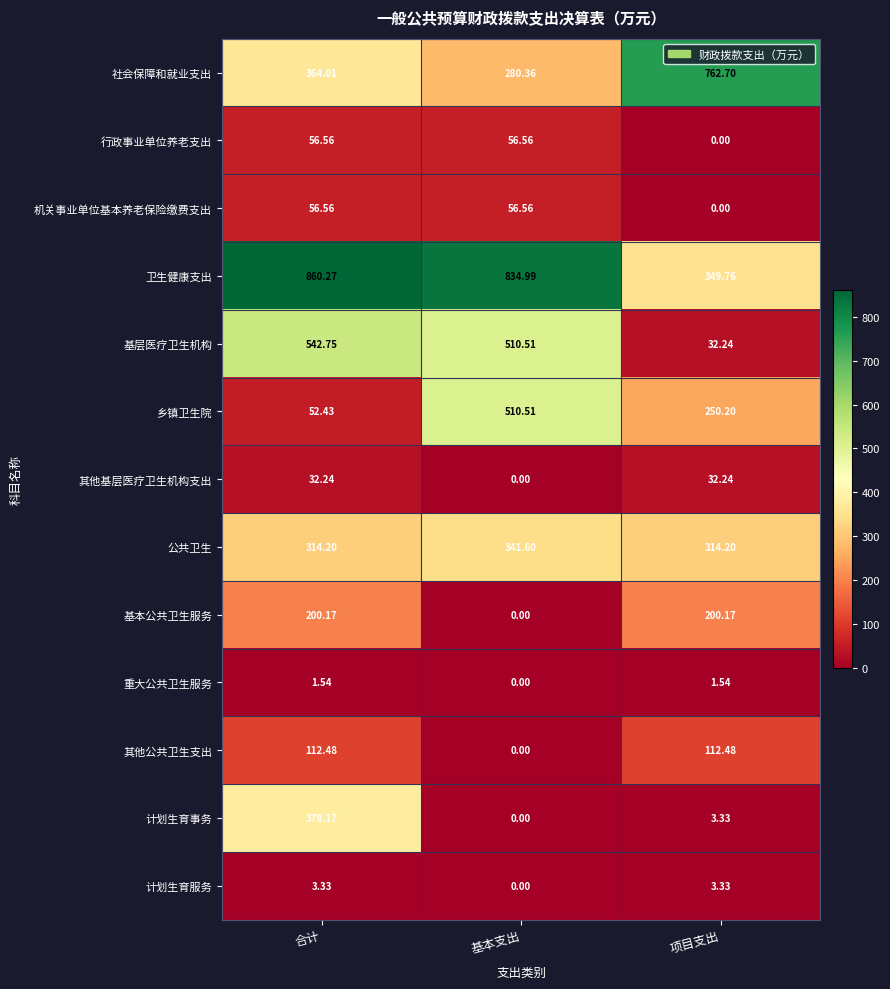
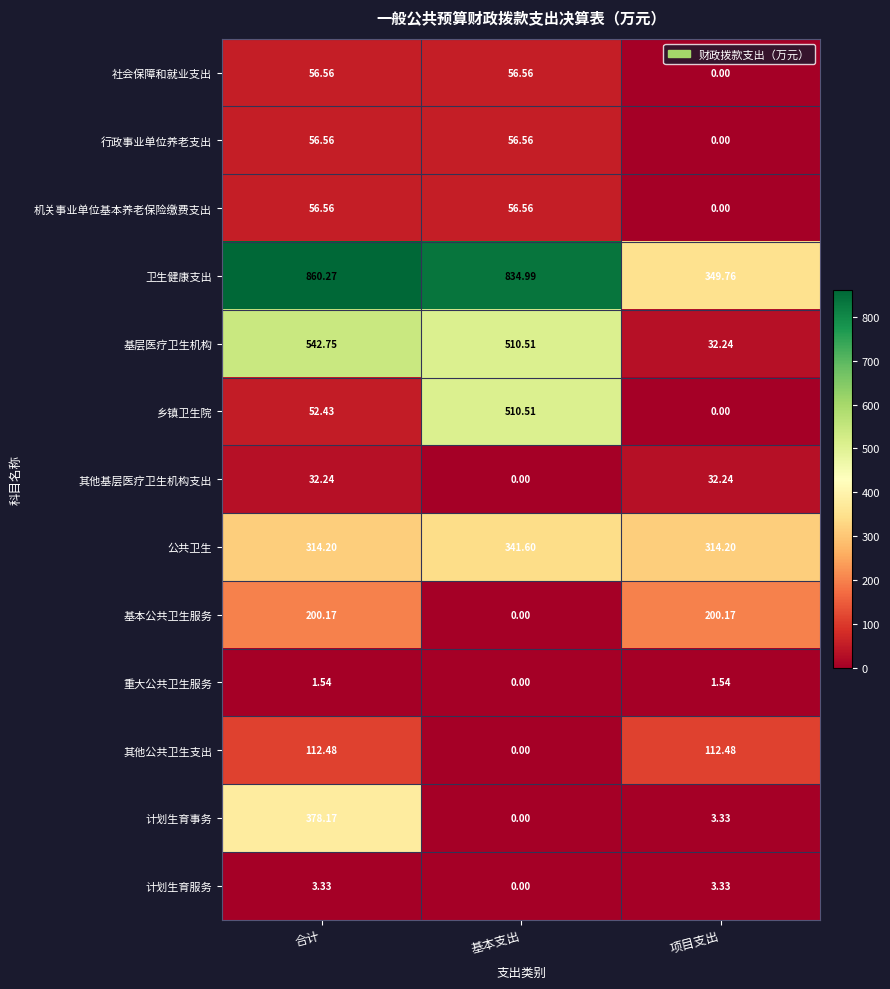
  {
    "社会保障和就业支出": {
-     "合计": 364.01,
-     "基本支出": 280.36,
-     "项目支出": 762.70
+     "合计": 56.56,
+     "基本支出": 56.56,
+     "项目支出": 0.00
    },
    "行政事业单位养老支出": {
      "合计": 56.56,
      "基本支出": 56.56,
      "项目支出": 0.00
    },
    "机关事业单位基本养老保险缴费支出": {
      "合计": 56.56,
      "基本支出": 56.56,
      "项目支出": 0.00
    },
    "卫生健康支出": {
      "合计": 860.27,
      "基本支出": 834.99,
      "项目支出": 349.76
    },
    "基层医疗卫生机构": {
      "合计": 542.75,
      "基本支出": 510.51,
      "项目支出": 32.24
    },
    "乡镇卫生院": {
      "合计": 52.43,
      "基本支出": 510.51,
-     "项目支出": 250.20
+     "项目支出": 0.00
    },
    "其他基层医疗卫生机构支出": {
      "合计": 32.24,
      "基本支出": 0.00,
      "项目支出": 32.24
    },
    "公共卫生": {
      "合计": 314.20,
      "基本支出": 341.60,
      "项目支出": 314.20
    },
    "基本公共卫生服务": {
      "合计": 200.17,
      "基本支出": 0.00,
      "项目支出": 200.17
    },
    "重大公共卫生服务": {
      "合计": 1.54,
      "基本支出": 0.00,
      "项目支出": 1.54
    },
    "其他公共卫生支出": {
      "合计": 112.48,
      "基本支出": 0.00,
      "项目支出": 112.48
    },
    "计划生育事务": {
      "合计": 378.17,
      "基本支出": 0.00,
      "项目支出": 3.33
    },
    "计划生育服务": {
      "合计": 3.33,
      "基本支出": 0.00,
      "项目支出": 3.33
    }
  }
